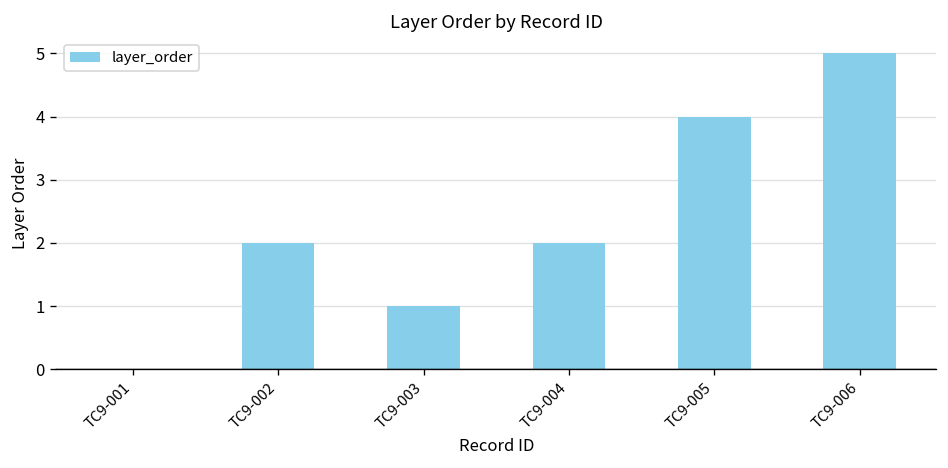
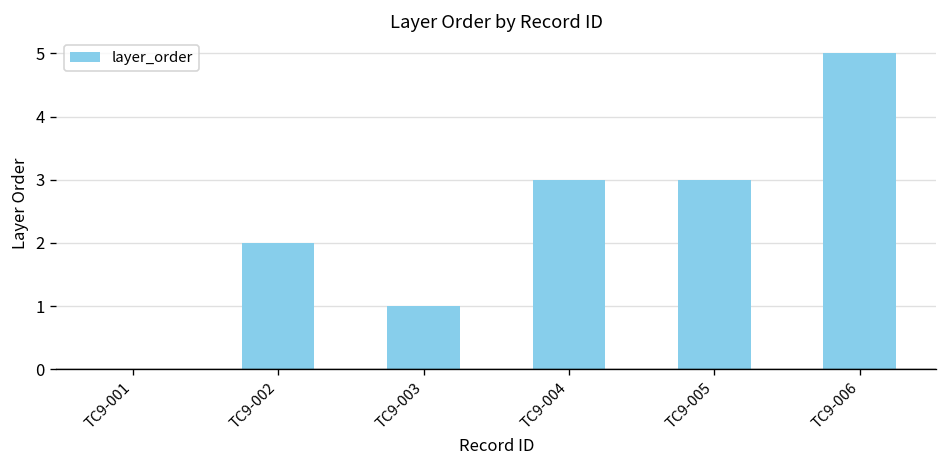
  {
    "TC9-001": 0,
    "TC9-002": 2,
    "TC9-003": 1,
-   "TC9-004": 2,
-   "TC9-005": 4,
+   "TC9-004": 3,
+   "TC9-005": 3,
    "TC9-006": 5
  }
